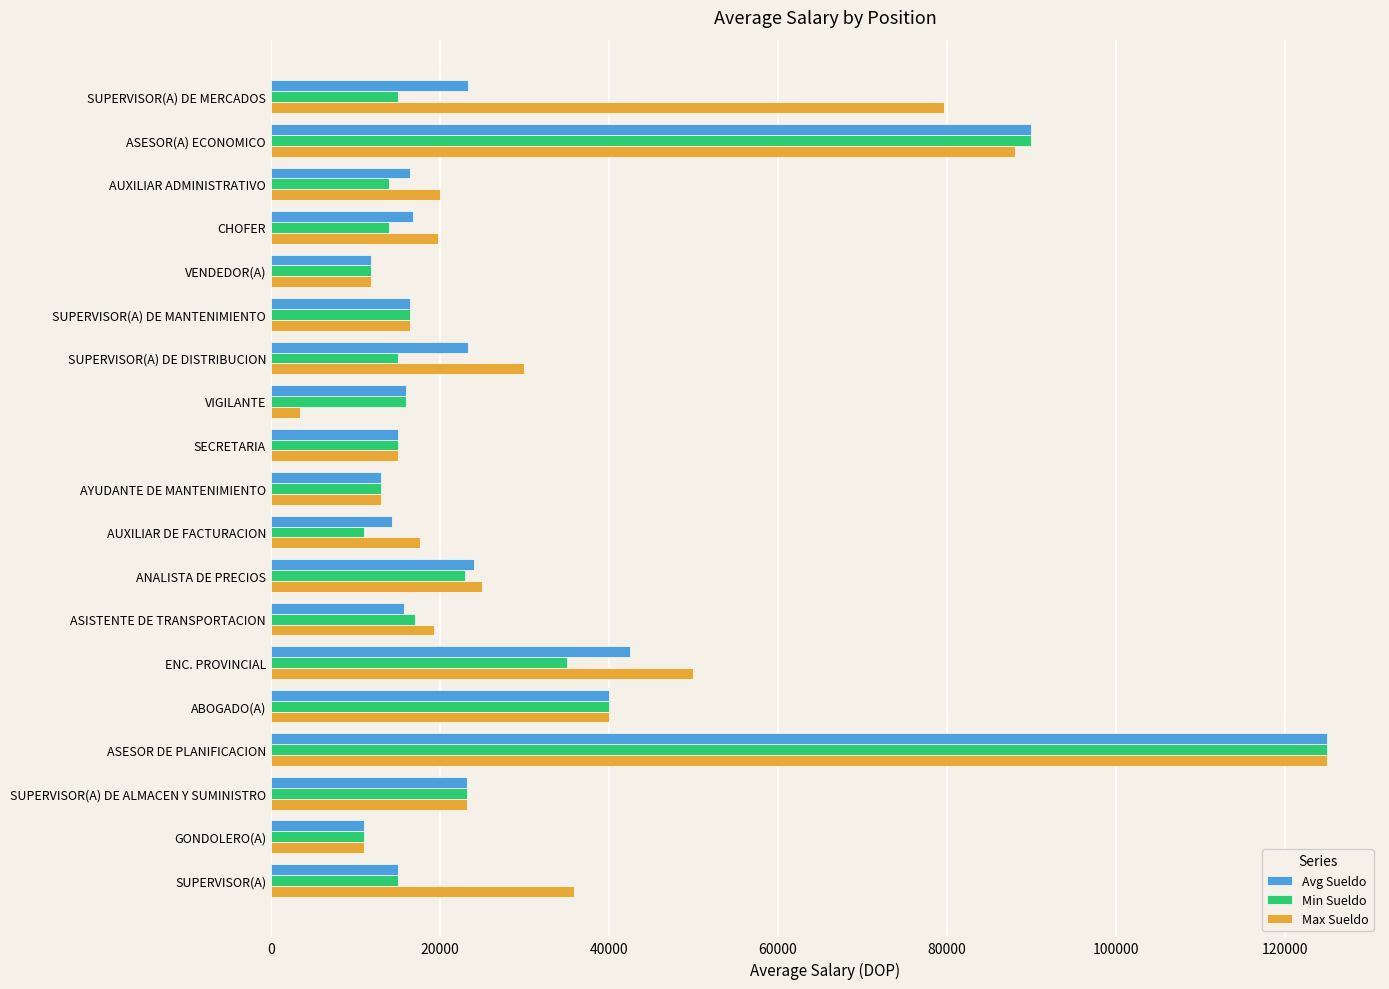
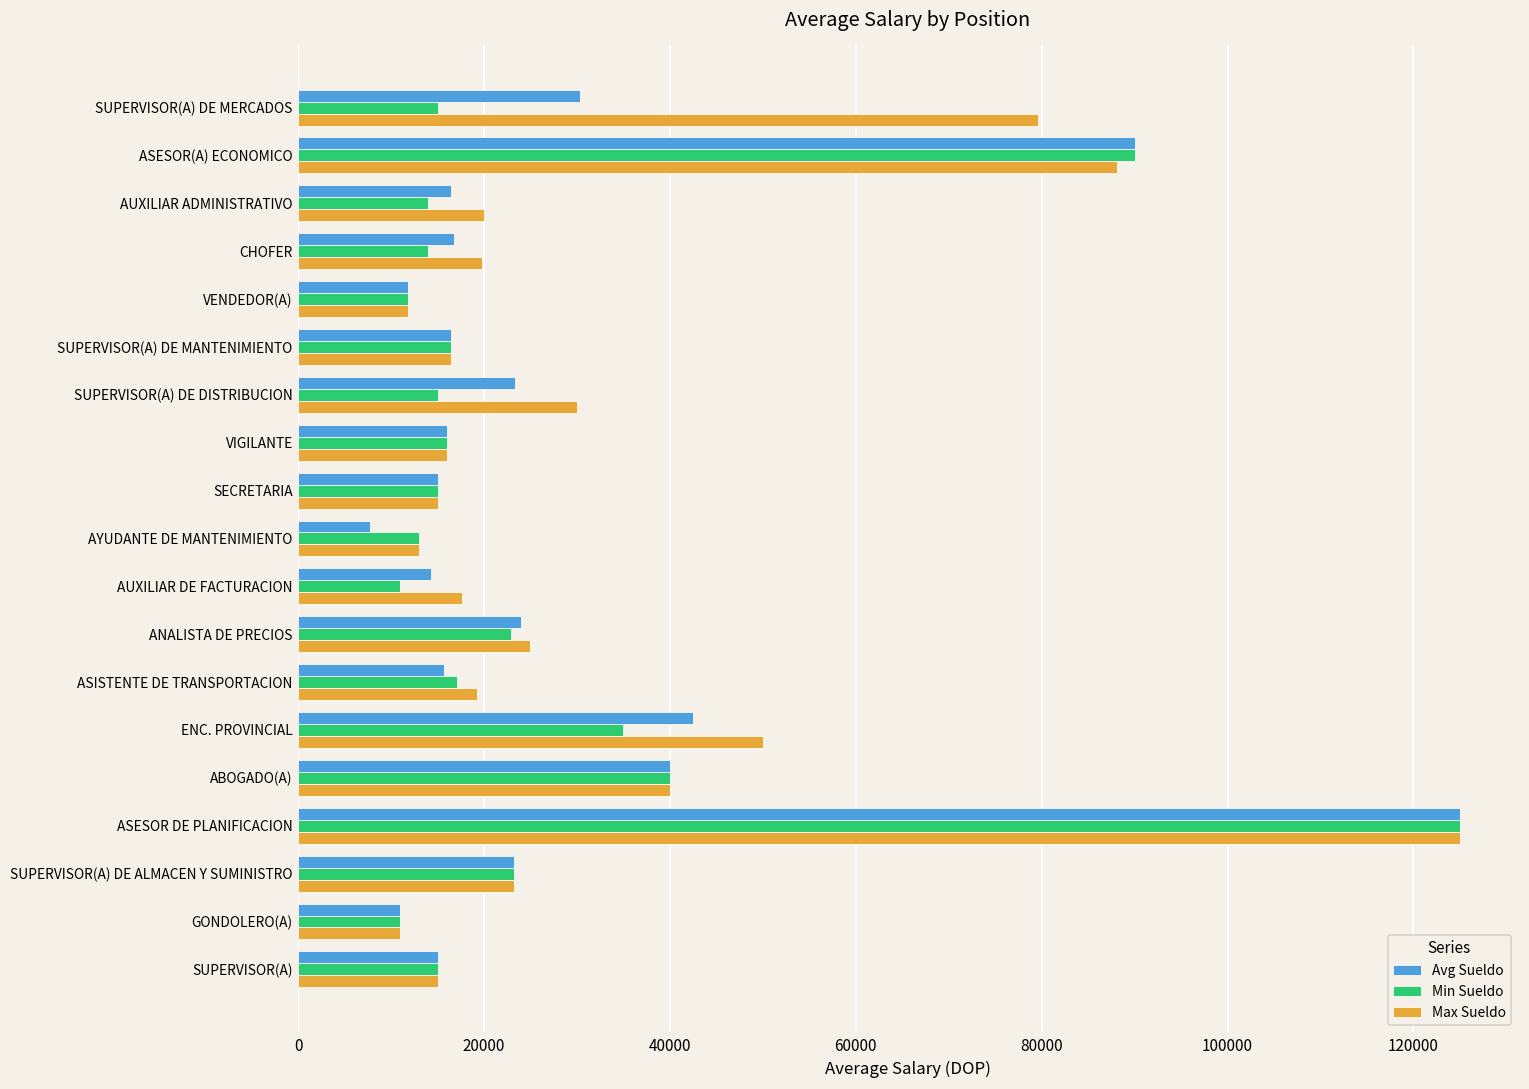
  {
    "Avg Sueldo": {
-     "SUPERVISOR(A) DE MERCADOS": 23000,
+     "SUPERVISOR(A) DE MERCADOS": 30000,
      "ASESOR(A) ECONOMICO": 90000,
      "AUXILIAR ADMINISTRATIVO": 16000,
      "CHOFER": 17000,
      "VENDEDOR(A)": 12000,
      "SUPERVISOR(A) DE MANTENIMIENTO": 17000,
      "SUPERVISOR(A) DE DISTRIBUCION": 23000,
      "VIGILANTE": 16000,
      "SECRETARIA": 15000,
-     "AYUDANTE DE MANTENIMIENTO": 13000,
+     "AYUDANTE DE MANTENIMIENTO": 8000,
      "AUXILIAR DE FACTURACION": 14000,
      "ANALISTA DE PRECIOS": 24000,
      "ASISTENTE DE TRANSPORTACION": 16000,
      "ENC. PROVINCIAL": 43000,
      "ABOGADO(A)": 40000,
      "ASESOR DE PLANIFICACION": 125000,
      "SUPERVISOR(A) DE ALMACEN Y SUMINISTRO": 23000,
      "GONDOLERO(A)": 11000,
      "SUPERVISOR(A)": 15000
    },
    "Min Sueldo": {
      "SUPERVISOR(A) DE MERCADOS": 15000,
      "ASESOR(A) ECONOMICO": 90000,
      "AUXILIAR ADMINISTRATIVO": 14000,
      "CHOFER": 14000,
      "VENDEDOR(A)": 12000,
      "SUPERVISOR(A) DE MANTENIMIENTO": 17000,
      "SUPERVISOR(A) DE DISTRIBUCION": 15000,
      "VIGILANTE": 16000,
      "SECRETARIA": 15000,
      "AYUDANTE DE MANTENIMIENTO": 13000,
      "AUXILIAR DE FACTURACION": 11000,
      "ANALISTA DE PRECIOS": 23000,
      "ASISTENTE DE TRANSPORTACION": 17000,
      "ENC. PROVINCIAL": 35000,
      "ABOGADO(A)": 40000,
      "ASESOR DE PLANIFICACION": 125000,
      "SUPERVISOR(A) DE ALMACEN Y SUMINISTRO": 23000,
      "GONDOLERO(A)": 11000,
      "SUPERVISOR(A)": 15000
    },
    "Max Sueldo": {
      "SUPERVISOR(A) DE MERCADOS": 80000,
      "ASESOR(A) ECONOMICO": 88000,
      "AUXILIAR ADMINISTRATIVO": 20000,
      "CHOFER": 20000,
      "VENDEDOR(A)": 12000,
      "SUPERVISOR(A) DE MANTENIMIENTO": 17000,
      "SUPERVISOR(A) DE DISTRIBUCION": 30000,
-     "VIGILANTE": 3000,
+     "VIGILANTE": 16000,
      "SECRETARIA": 15000,
      "AYUDANTE DE MANTENIMIENTO": 13000,
      "AUXILIAR DE FACTURACION": 18000,
      "ANALISTA DE PRECIOS": 25000,
      "ASISTENTE DE TRANSPORTACION": 19000,
      "ENC. PROVINCIAL": 50000,
      "ABOGADO(A)": 40000,
      "ASESOR DE PLANIFICACION": 125000,
      "SUPERVISOR(A) DE ALMACEN Y SUMINISTRO": 23000,
      "GONDOLERO(A)": 11000,
-     "SUPERVISOR(A)": 36000
+     "SUPERVISOR(A)": 15000
    }
  }
